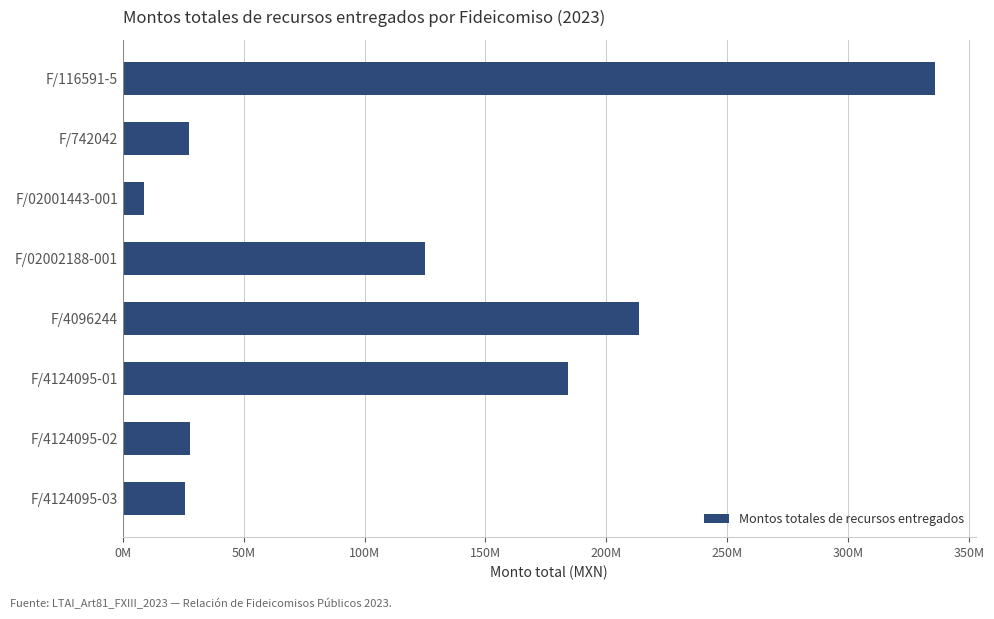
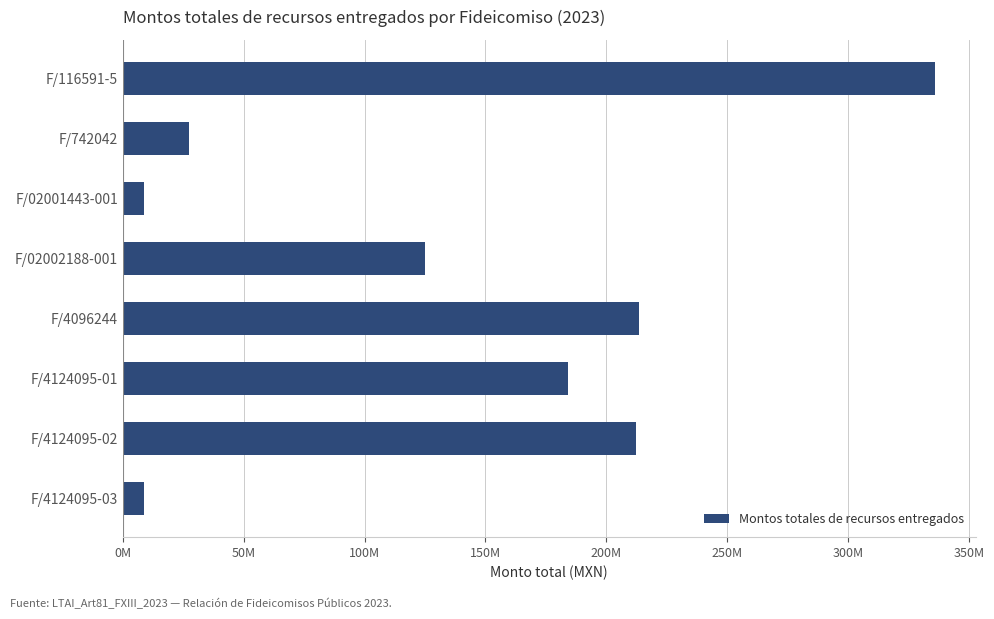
  {
    "F/116591-5": 336000000,
    "F/742042": 27000000,
    "F/02001443-001": 9000000,
    "F/02002188-001": 125000000,
    "F/4096244": 214000000,
    "F/4124095-01": 184000000,
-   "F/4124095-02": 28000000,
-   "F/4124095-03": 26000000
+   "F/4124095-02": 212000000,
+   "F/4124095-03": 9000000
  }
